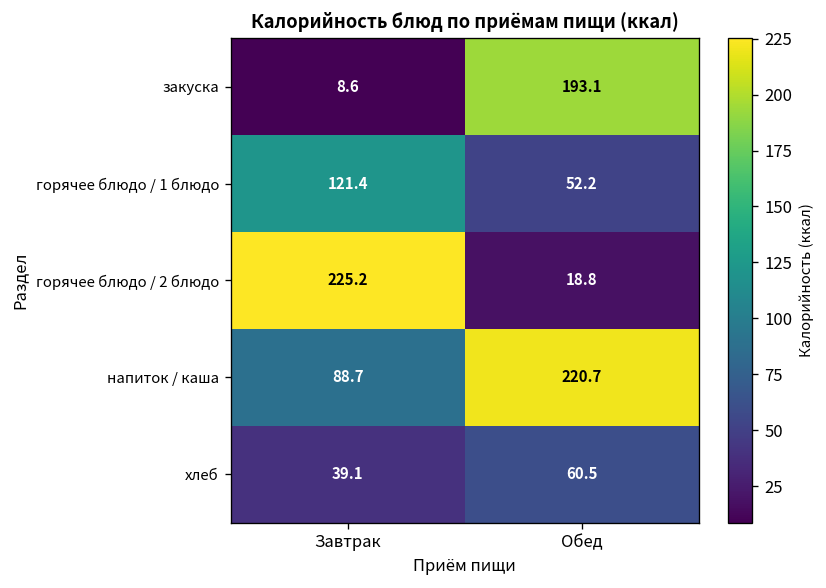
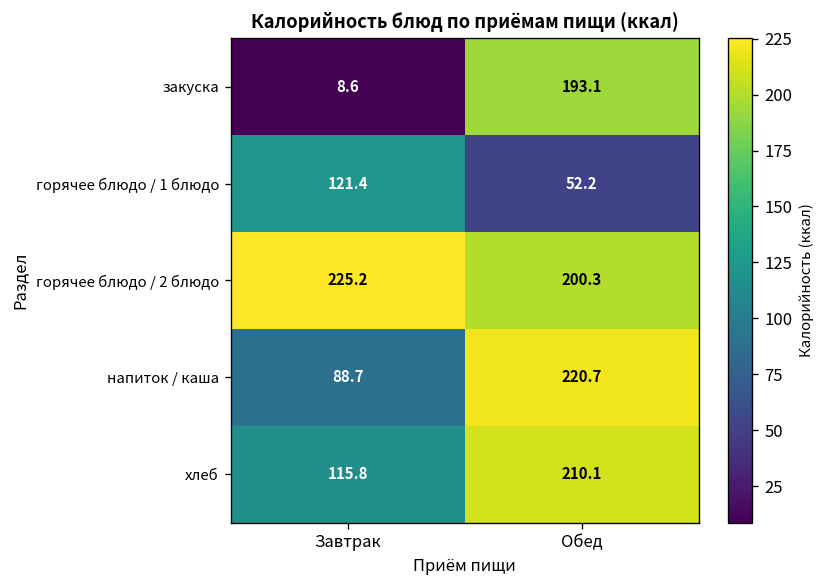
  {
    "закуска": {
      "Завтрак": 8.6,
      "Обед": 193.1
    },
    "горячее блюдо / 1 блюдо": {
      "Завтрак": 121.4,
      "Обед": 52.2
    },
    "горячее блюдо / 2 блюдо": {
      "Завтрак": 225.2,
-     "Обед": 18.8
+     "Обед": 200.3
    },
    "напиток / каша": {
      "Завтрак": 88.7,
      "Обед": 220.7
    },
    "хлеб": {
-     "Завтрак": 39.1,
-     "Обед": 60.5
+     "Завтрак": 115.8,
+     "Обед": 210.1
    }
  }
